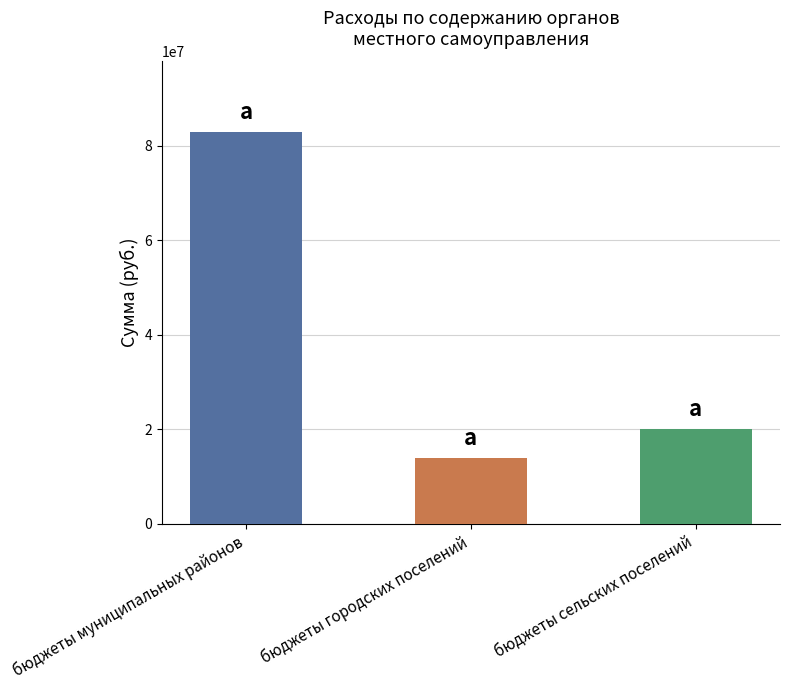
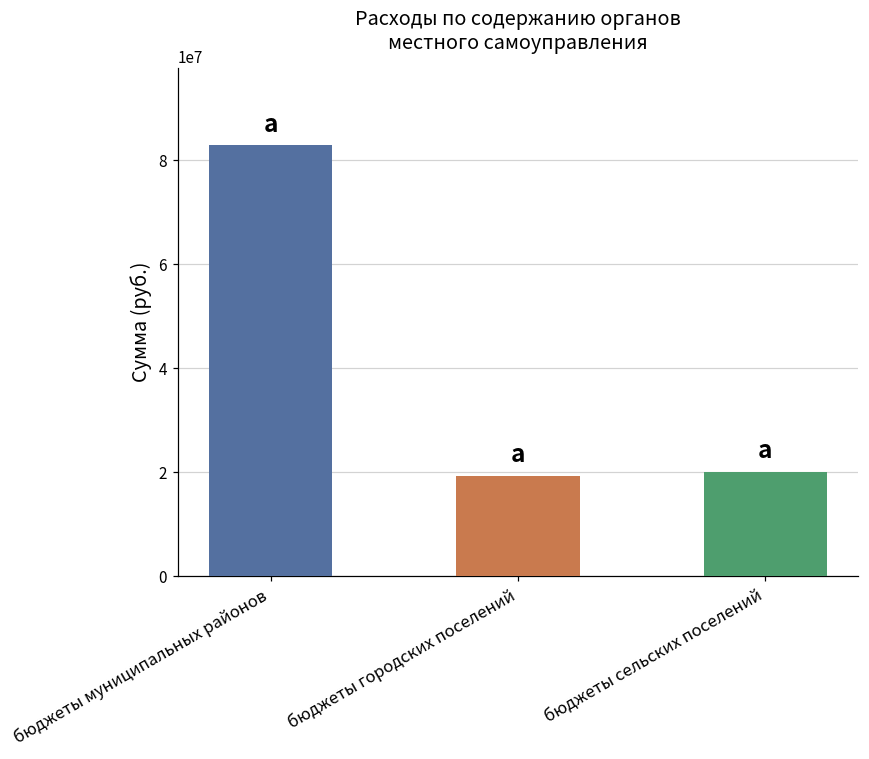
  {
    "бюджеты муниципальных районов": 83000000,
-   "бюджеты городских поселений": 14000000,
+   "бюджеты городских поселений": 19000000,
    "бюджеты сельских поселений": 20000000
  }
